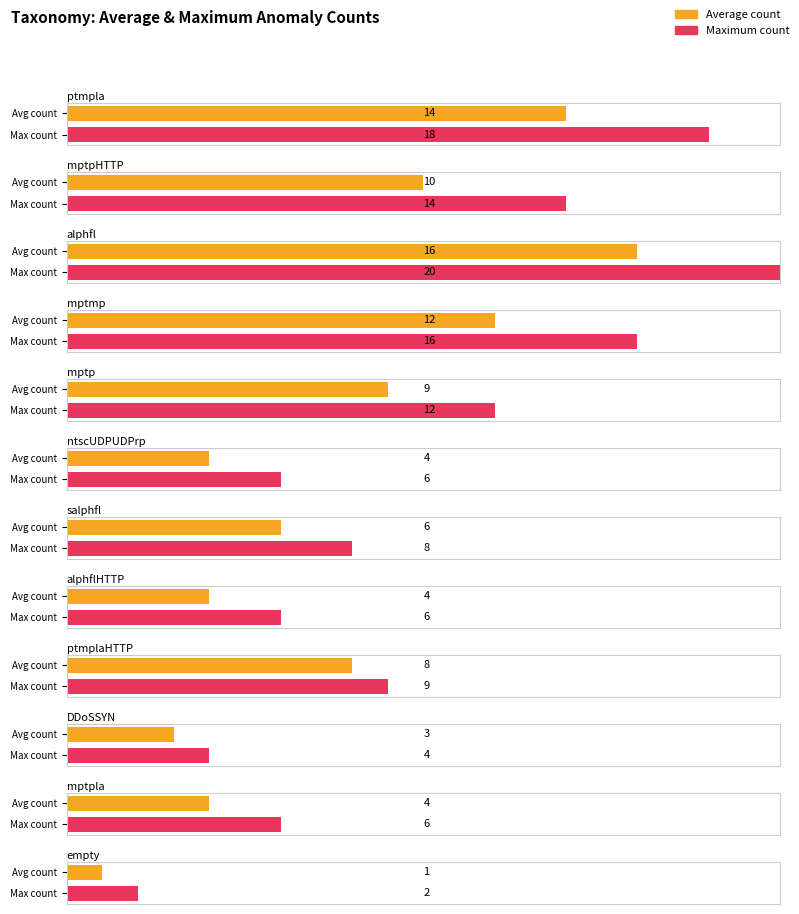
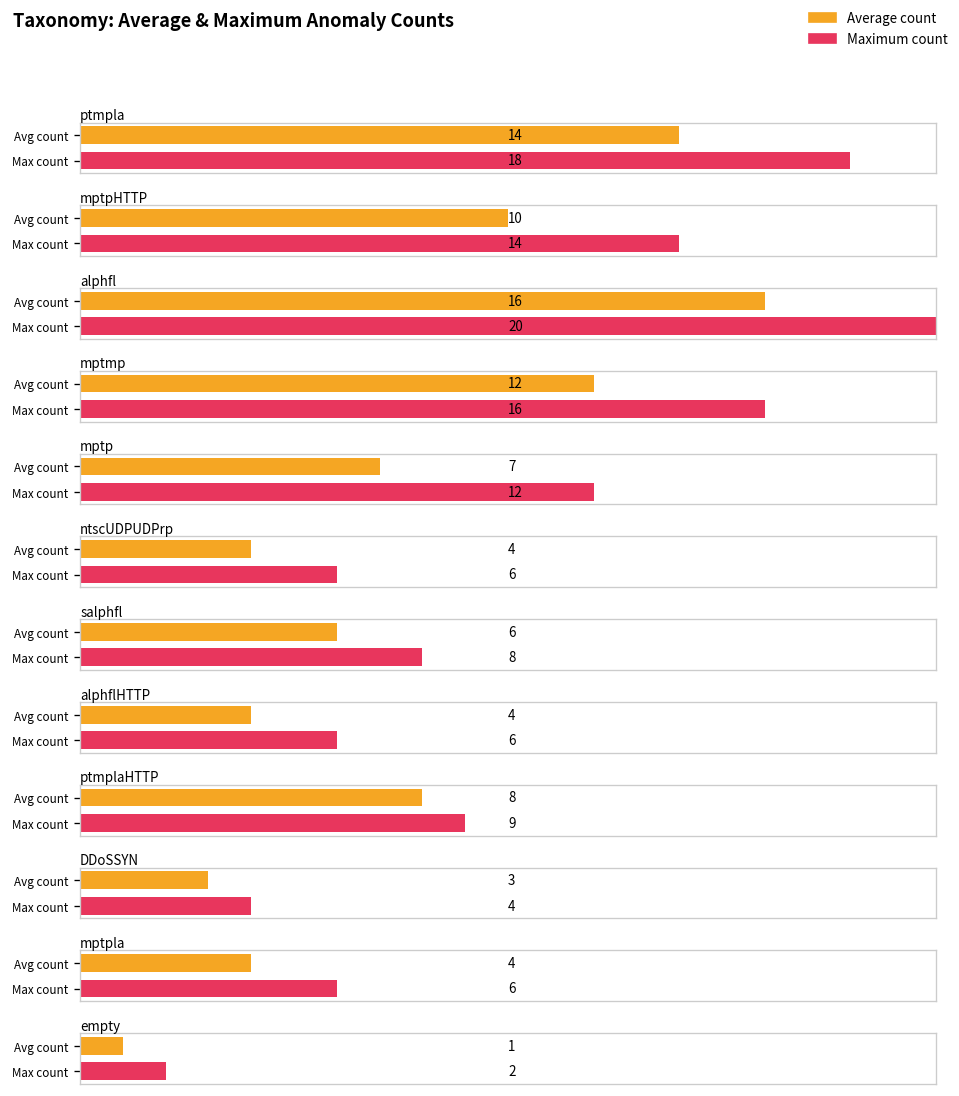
  {
    "ptmpla": {
      "Avg count": 14,
      "Max count": 18
    },
    "mptpHTTP": {
      "Avg count": 10,
      "Max count": 14
    },
    "alphfl": {
      "Avg count": 16,
      "Max count": 20
    },
    "mptmp": {
      "Avg count": 12,
      "Max count": 16
    },
    "mptp": {
-     "Avg count": 9,
+     "Avg count": 7,
      "Max count": 12
    }
  }
